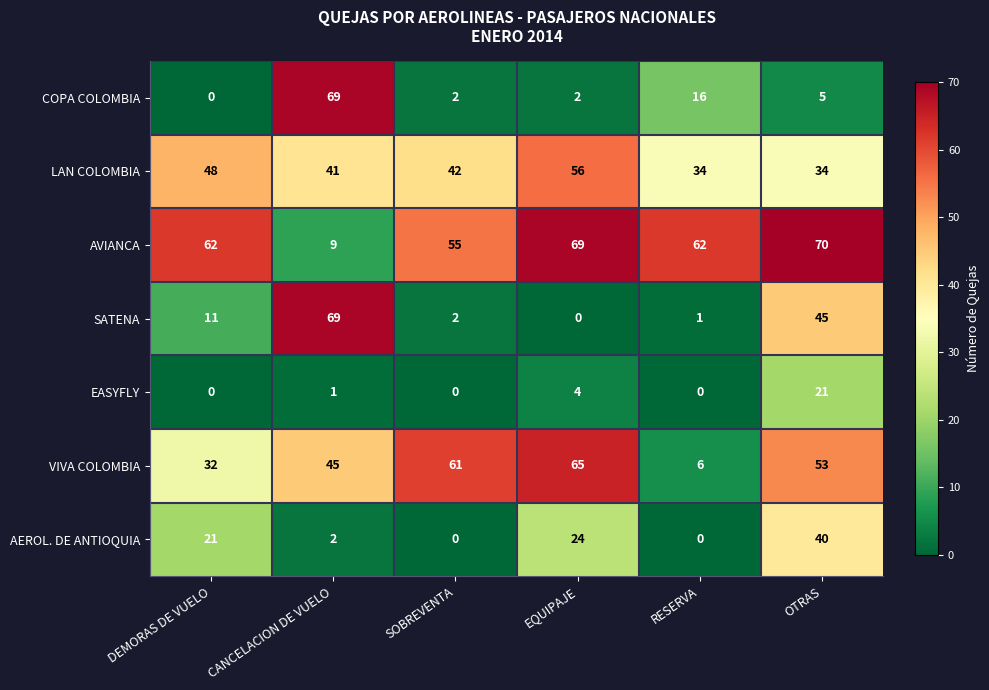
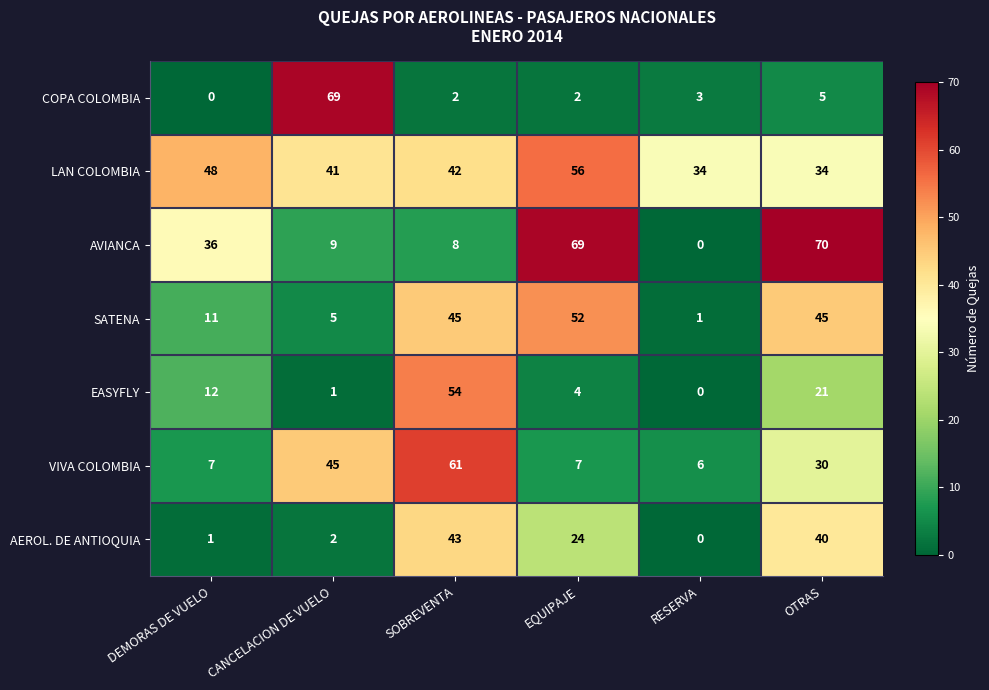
  {
    "COPA COLOMBIA": {
      "DEMORAS DE VUELO": 0,
      "CANCELACION DE VUELO": 69,
      "SOBREVENTA": 2,
      "EQUIPAJE": 2,
-     "RESERVA": 16,
+     "RESERVA": 3,
      "OTRAS": 5
    },
    "LAN COLOMBIA": {
      "DEMORAS DE VUELO": 48,
      "CANCELACION DE VUELO": 41,
      "SOBREVENTA": 42,
      "EQUIPAJE": 56,
      "RESERVA": 34,
      "OTRAS": 34
    },
    "AVIANCA": {
-     "DEMORAS DE VUELO": 62,
+     "DEMORAS DE VUELO": 36,
      "CANCELACION DE VUELO": 9,
-     "SOBREVENTA": 55,
+     "SOBREVENTA": 8,
      "EQUIPAJE": 69,
-     "RESERVA": 62,
+     "RESERVA": 0,
      "OTRAS": 70
    },
    "SATENA": {
      "DEMORAS DE VUELO": 11,
-     "CANCELACION DE VUELO": 69,
-     "SOBREVENTA": 2,
-     "EQUIPAJE": 0,
+     "CANCELACION DE VUELO": 5,
+     "SOBREVENTA": 45,
+     "EQUIPAJE": 52,
      "RESERVA": 1,
      "OTRAS": 45
    },
    "EASYFLY": {
-     "DEMORAS DE VUELO": 0,
+     "DEMORAS DE VUELO": 12,
      "CANCELACION DE VUELO": 1,
-     "SOBREVENTA": 0,
+     "SOBREVENTA": 54,
      "EQUIPAJE": 4,
      "RESERVA": 0,
      "OTRAS": 21
    },
    "VIVA COLOMBIA": {
-     "DEMORAS DE VUELO": 32,
+     "DEMORAS DE VUELO": 7,
      "CANCELACION DE VUELO": 45,
      "SOBREVENTA": 61,
-     "EQUIPAJE": 65,
+     "EQUIPAJE": 7,
      "RESERVA": 6,
-     "OTRAS": 53
+     "OTRAS": 30
    },
    "AEROL. DE ANTIOQUIA": {
-     "DEMORAS DE VUELO": 21,
+     "DEMORAS DE VUELO": 1,
      "CANCELACION DE VUELO": 2,
-     "SOBREVENTA": 0,
+     "SOBREVENTA": 43,
      "EQUIPAJE": 24,
      "RESERVA": 0,
      "OTRAS": 40
    }
  }
